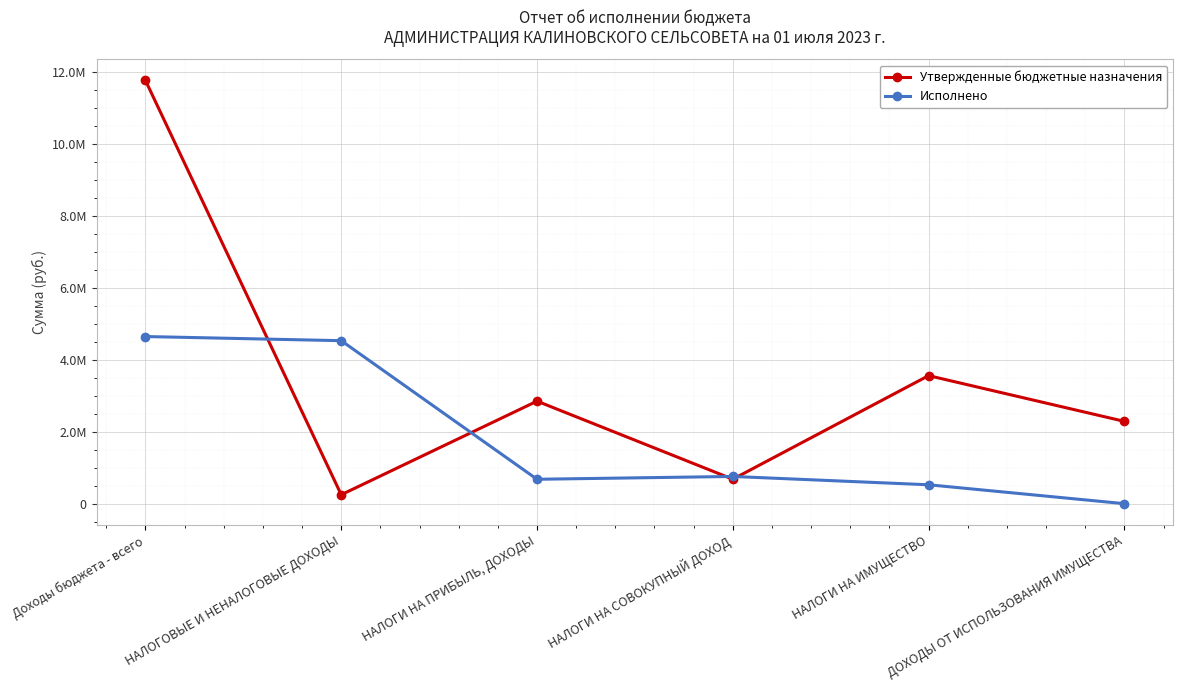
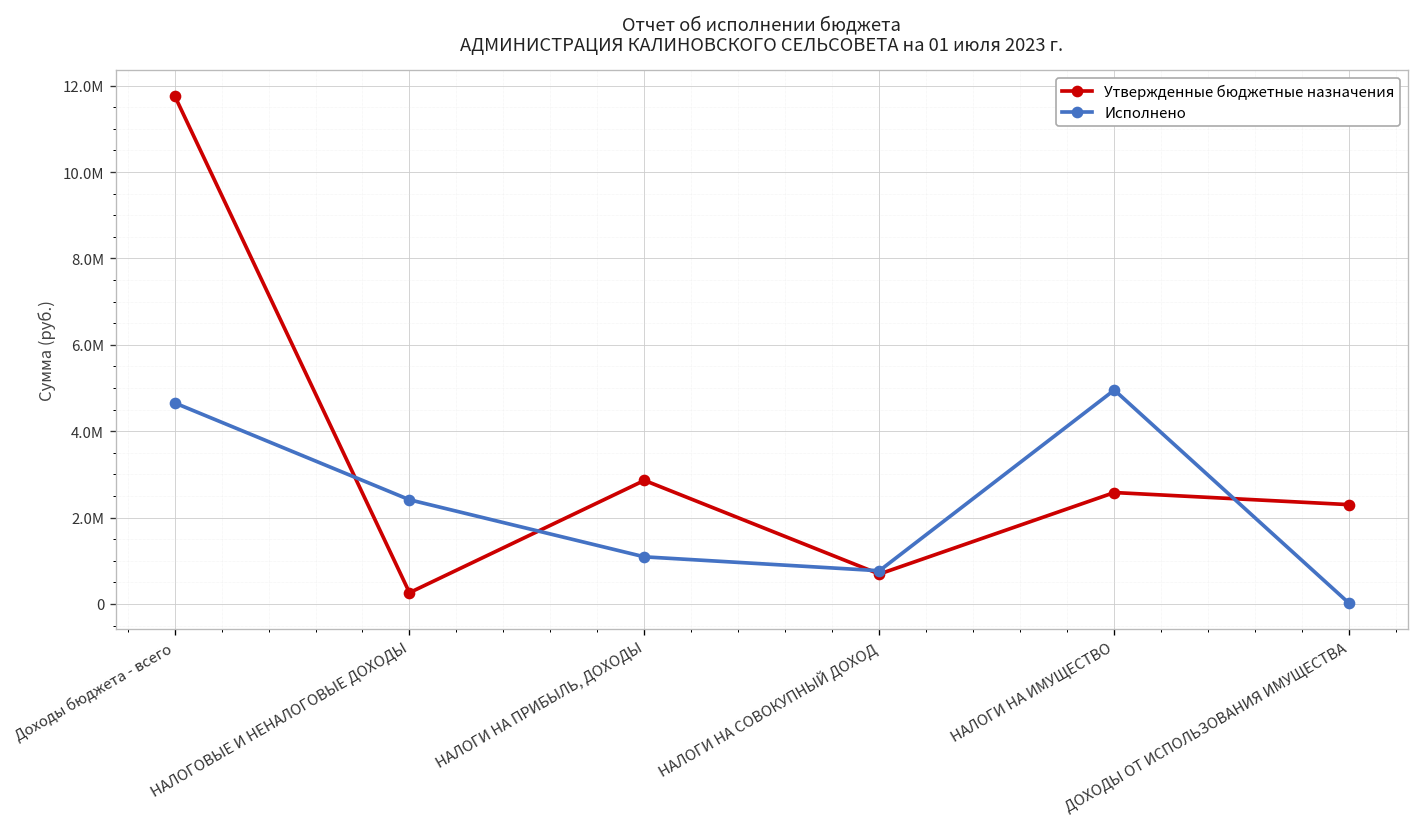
  {
    "Утвержденные бюджетные назначения": {
      "Доходы бюджета - всего": 11800000,
      "НАЛОГОВЫЕ И НЕНАЛОГОВЫЕ ДОХОДЫ": 300000,
      "НАЛОГИ НА ПРИБЫЛЬ, ДОХОДЫ": 2900000,
      "НАЛОГИ НА СОВОКУПНЫЙ ДОХОД": 700000,
-     "НАЛОГИ НА ИМУЩЕСТВО": 3600000,
+     "НАЛОГИ НА ИМУЩЕСТВО": 2600000,
      "ДОХОДЫ ОТ ИСПОЛЬЗОВАНИЯ ИМУЩЕСТВА": 2300000
    },
    "Исполнено": {
      "Доходы бюджета - всего": 4700000,
-     "НАЛОГОВЫЕ И НЕНАЛОГОВЫЕ ДОХОДЫ": 4500000,
-     "НАЛОГИ НА ПРИБЫЛЬ, ДОХОДЫ": 700000,
+     "НАЛОГОВЫЕ И НЕНАЛОГОВЫЕ ДОХОДЫ": 2400000,
+     "НАЛОГИ НА ПРИБЫЛЬ, ДОХОДЫ": 1100000,
      "НАЛОГИ НА СОВОКУПНЫЙ ДОХОД": 800000,
-     "НАЛОГИ НА ИМУЩЕСТВО": 500000,
+     "НАЛОГИ НА ИМУЩЕСТВО": 5000000,
      "ДОХОДЫ ОТ ИСПОЛЬЗОВАНИЯ ИМУЩЕСТВА": 0
    }
  }
